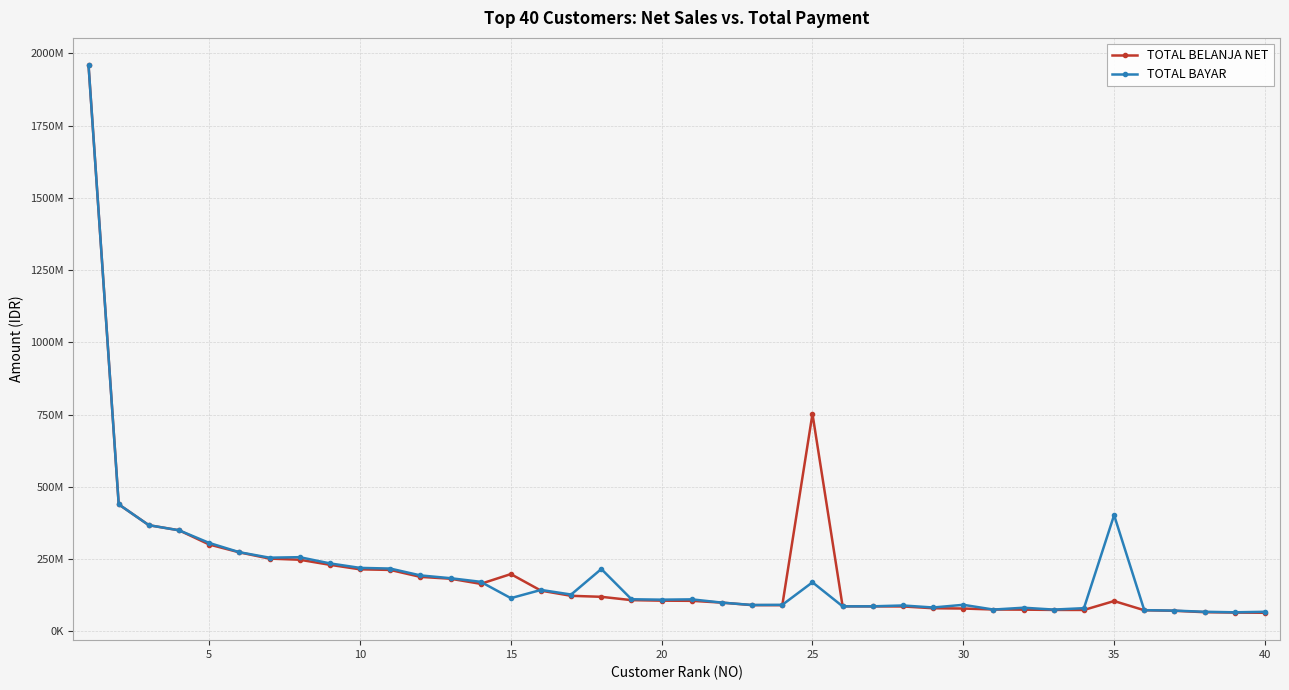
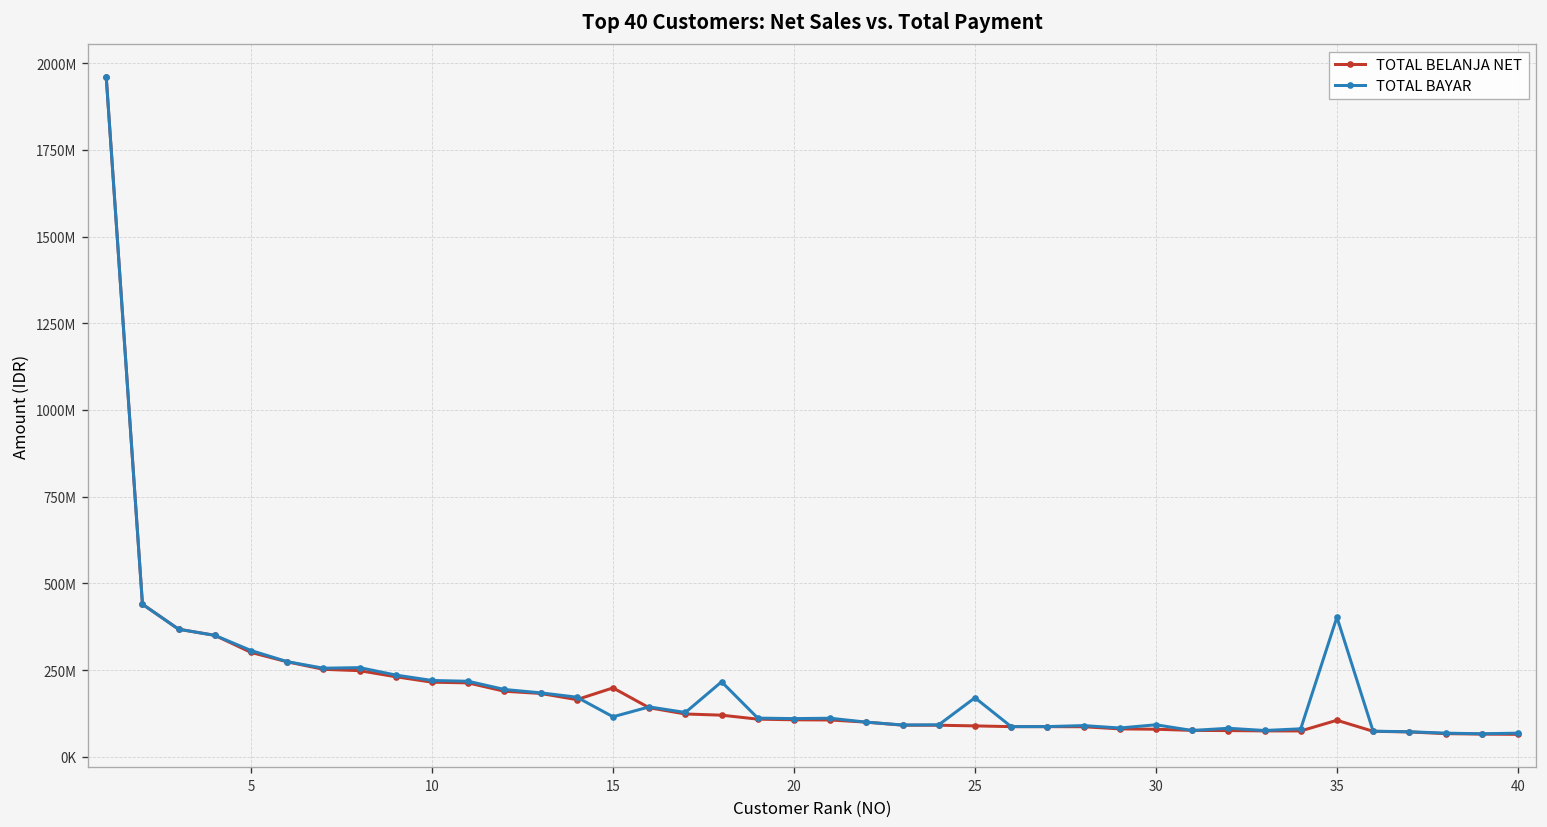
  {
    "TOTAL BELANJA NET": {
      "15": 200000000,
-     "25": 750000000,
+     "25": 90000000,
      "30": 80000000,
      "35": 110000000
    },
    "TOTAL BAYAR": {
      "15": 120000000,
      "25": 170000000,
      "30": 90000000,
      "35": 400000000
    }
  }
